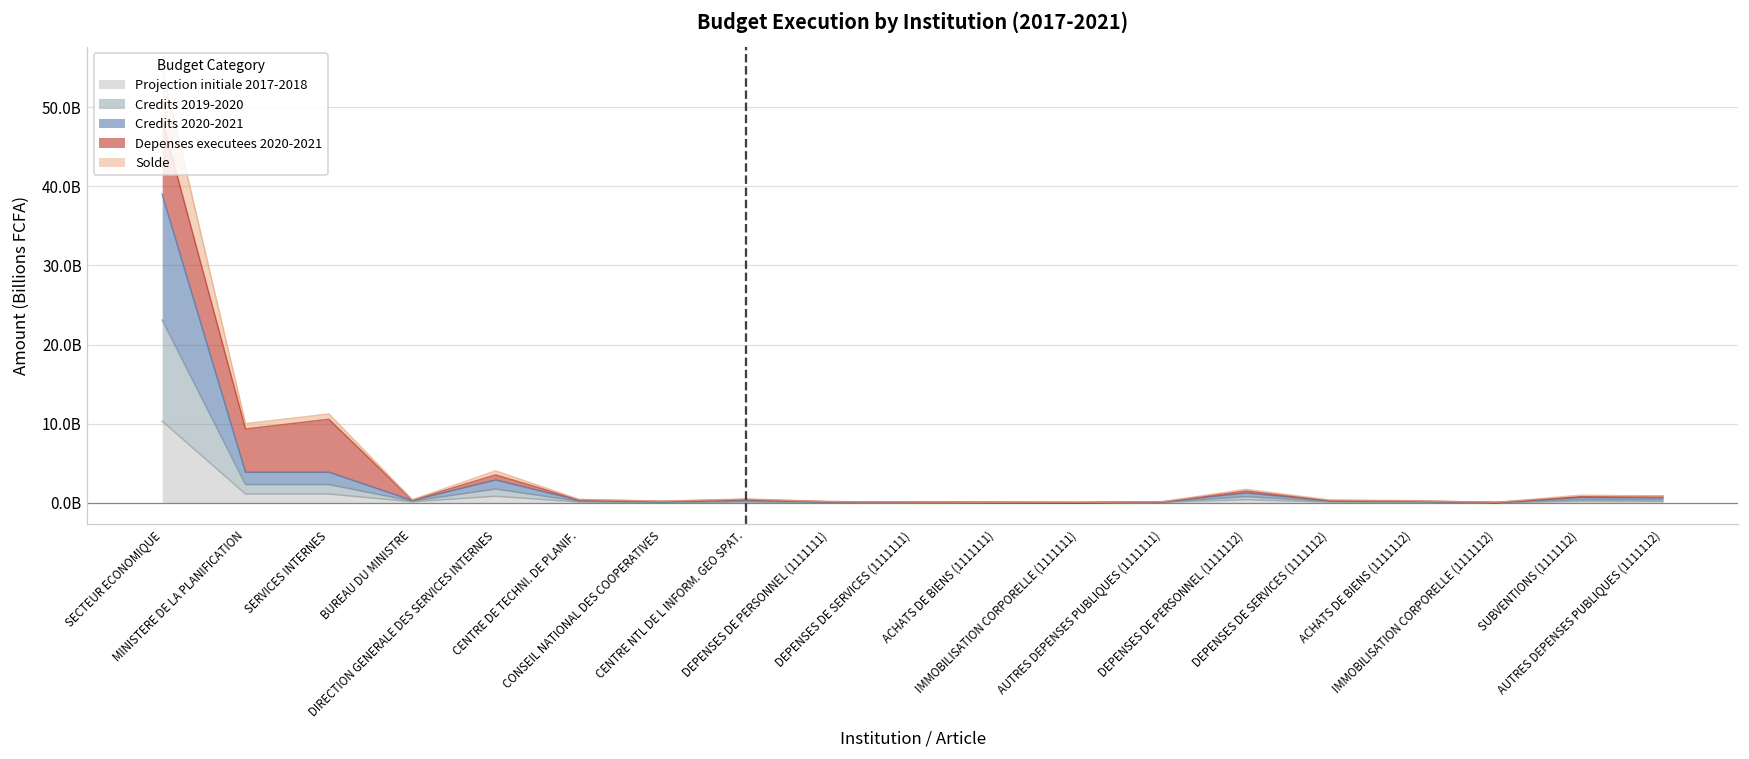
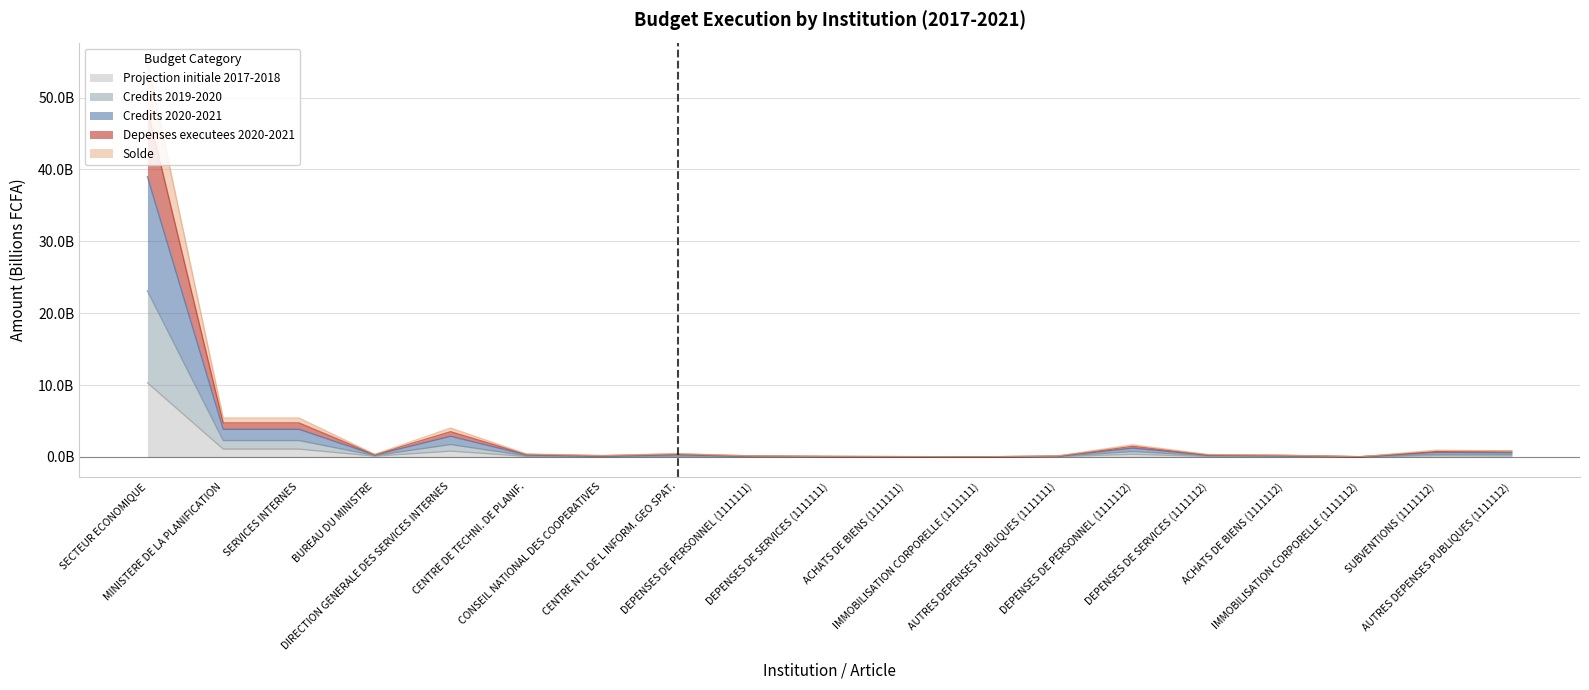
  {
    "Depenses executees 2020-2021": {
-     "MINISTERE DE LA PLANIFICATION": 5000000000,
-     "SERVICES INTERNES": 7000000000,
+     "MINISTERE DE LA PLANIFICATION": 1000000000,
+     "SERVICES INTERNES": 1000000000,
      "DIRECTION GENERALE DES SERVICES INTERNES": 1000000000
    }
  }
